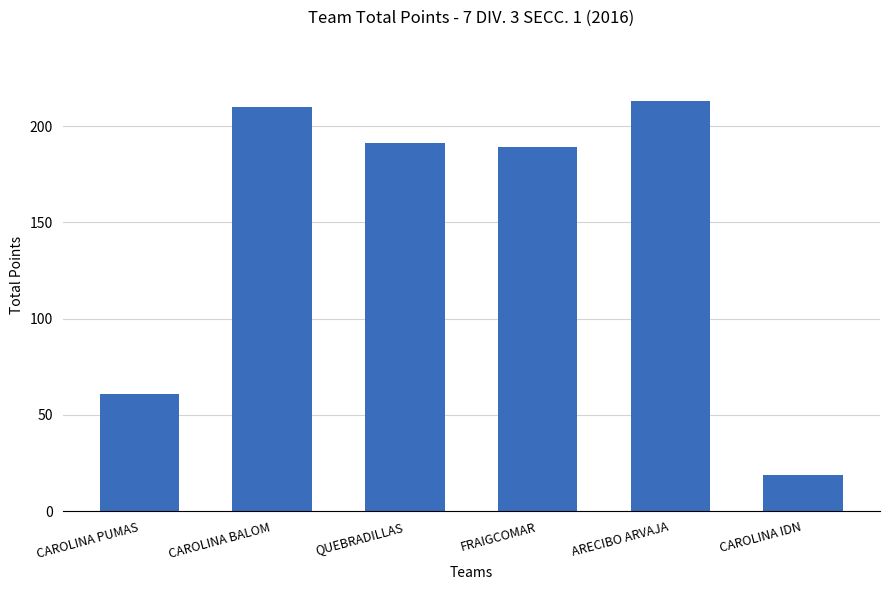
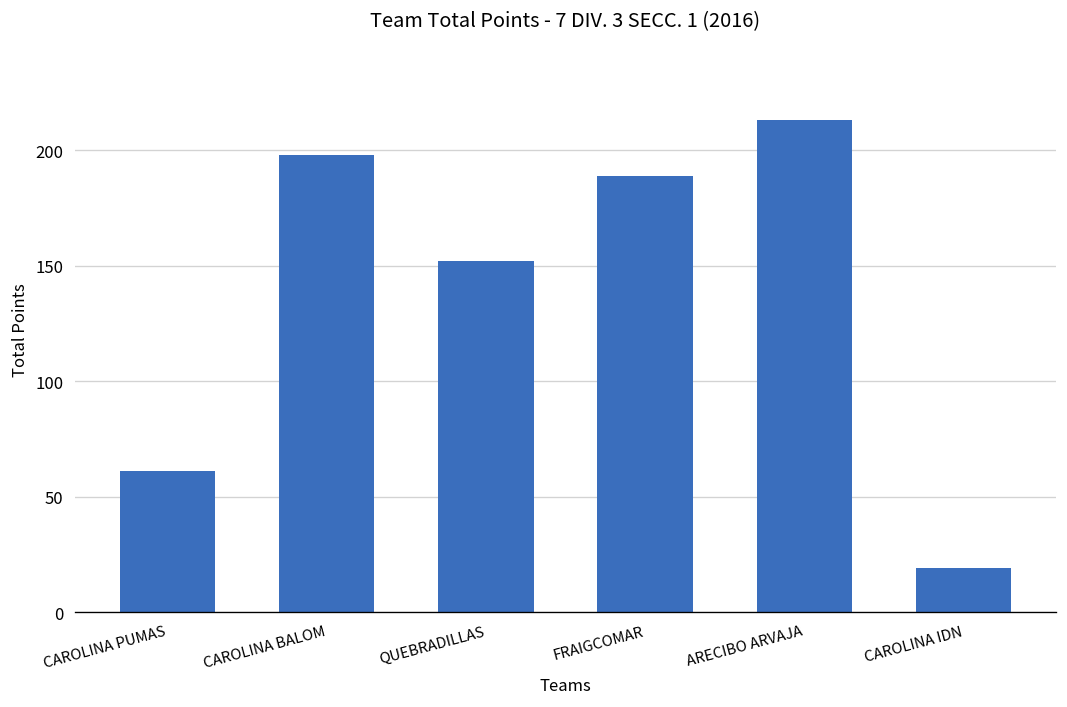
  {
    "CAROLINA PUMAS": 61,
-   "CAROLINA BALOM": 210,
-   "QUEBRADILLAS": 191,
+   "CAROLINA BALOM": 198,
+   "QUEBRADILLAS": 152,
    "FRAIGCOMAR": 189,
    "ARECIBO ARVAJA": 213,
    "CAROLINA IDN": 19
  }
